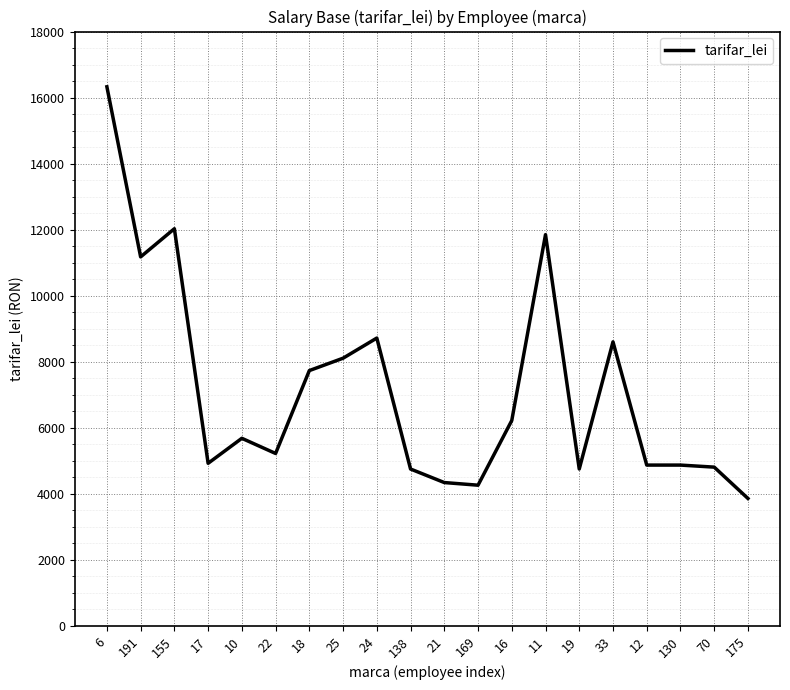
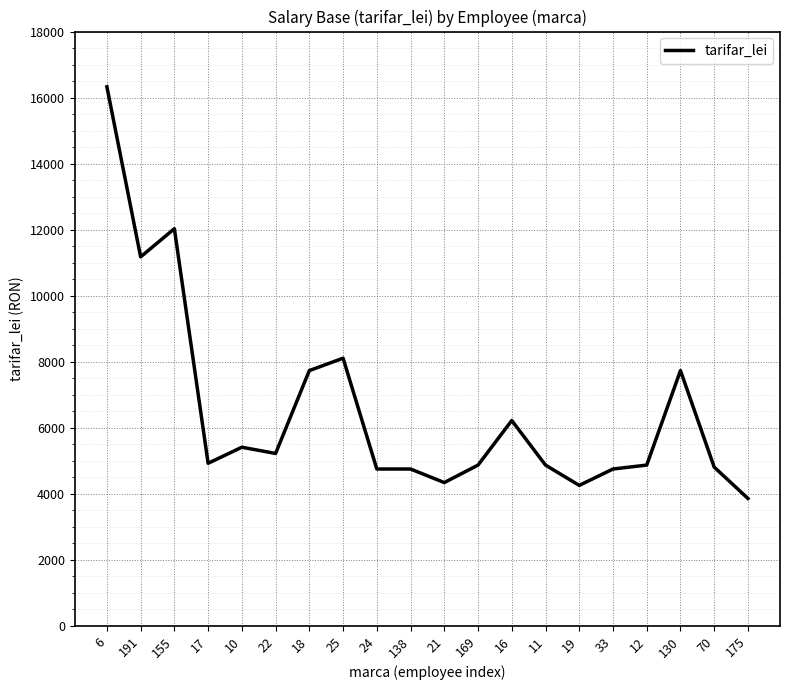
  {
    "6": 16300,
    "191": 11200,
    "155": 12000,
    "17": 4900,
-   "10": 5700,
+   "10": 5400,
    "22": 5200,
    "18": 7700,
    "25": 8100,
-   "24": 8700,
+   "24": 4800,
    "138": 4800,
    "21": 4300,
-   "169": 4300,
+   "169": 4900,
    "16": 6200,
-   "11": 11900,
-   "19": 4800,
-   "33": 8600,
+   "11": 4900,
+   "19": 4300,
+   "33": 4800,
    "12": 4900,
-   "130": 4900,
+   "130": 7700,
    "70": 4800,
    "175": 3900
  }
